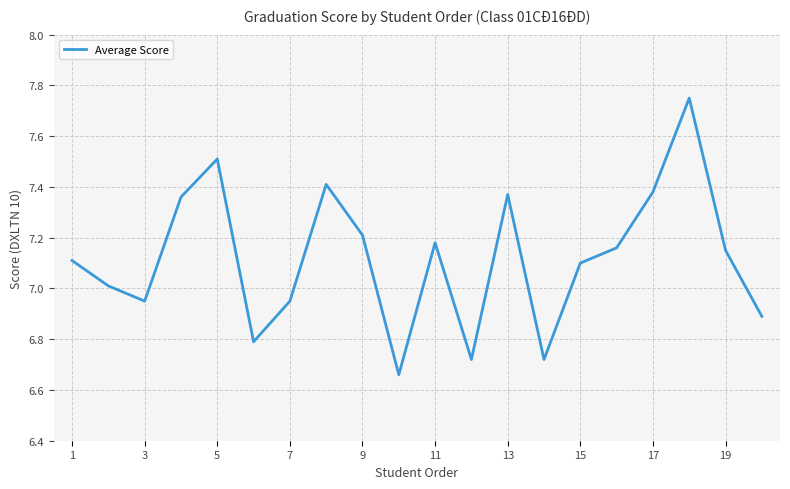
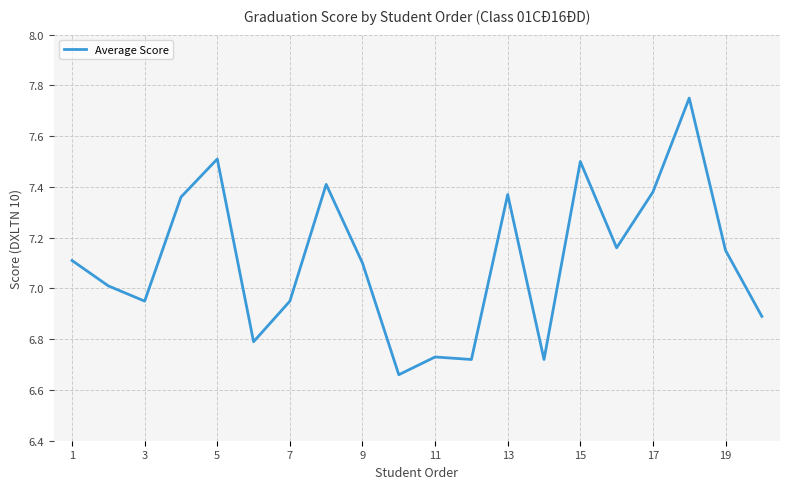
  {
    "1": 7.11,
    "3": 6.95,
    "5": 7.51,
    "7": 6.95,
-   "9": 7.21,
-   "11": 7.18,
+   "9": 7.10,
+   "11": 6.73,
    "13": 7.37,
-   "15": 7.1,
+   "15": 7.5,
    "17": 7.38,
    "19": 7.15
  }
